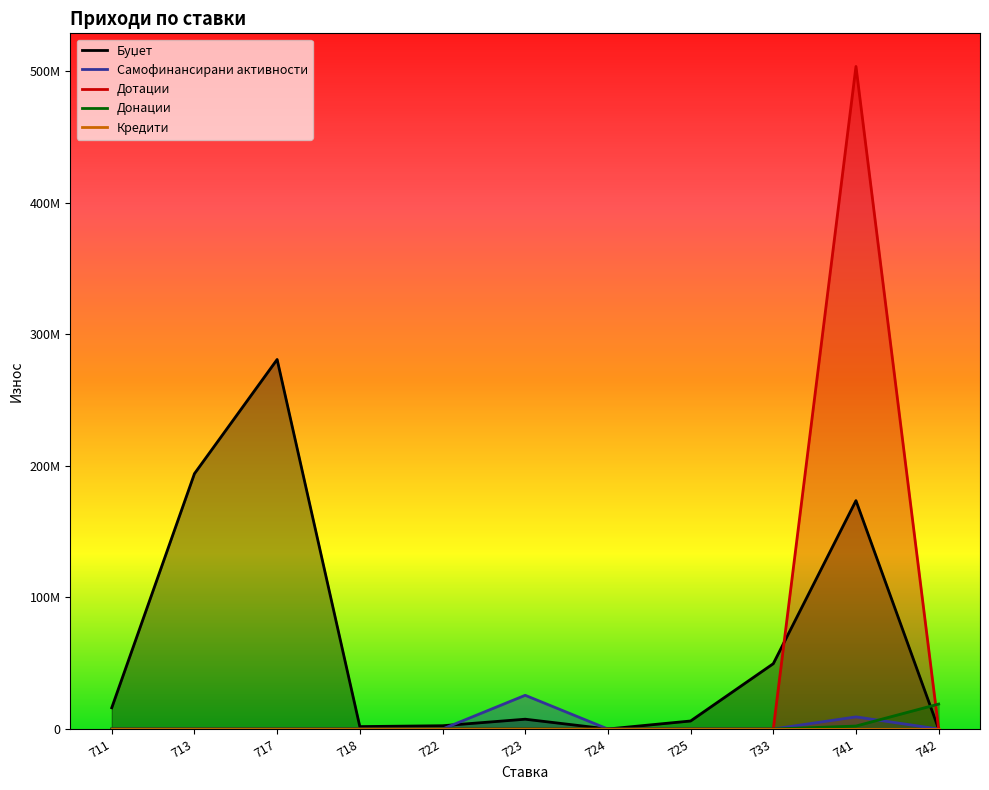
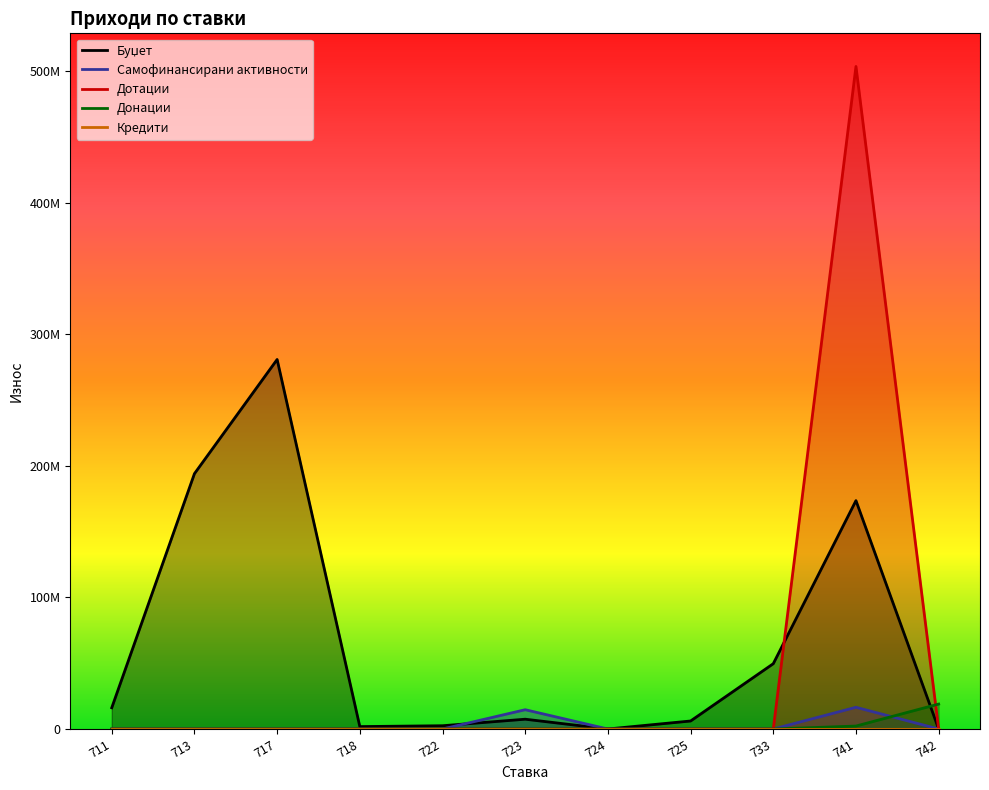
  {
    "Самофинансирани активности": {
-     "723": 26000000,
-     "741": 9000000
+     "723": 15000000,
+     "741": 17000000
    }
  }
